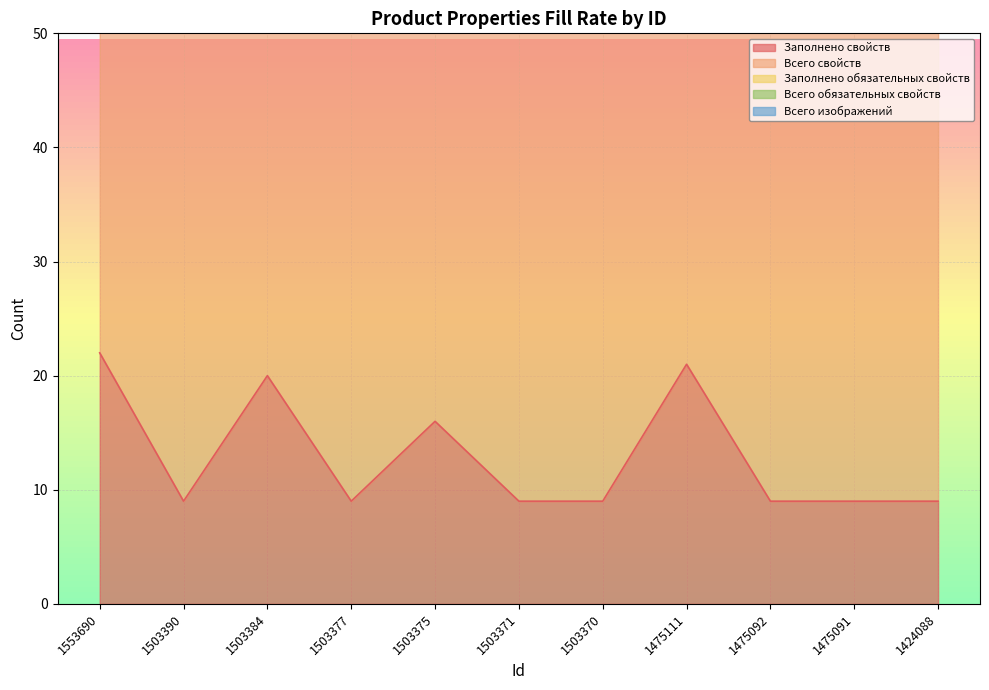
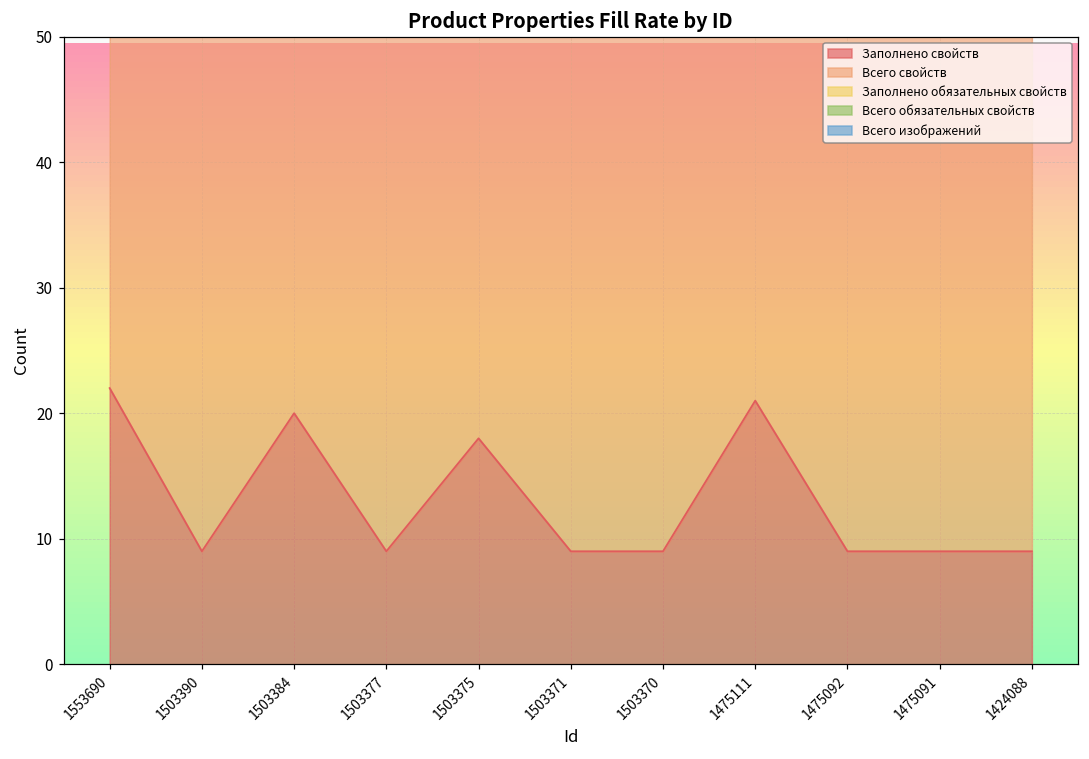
  {
    "Заполнено свойств": {
      "1553690": 22,
      "1503390": 9,
      "1503384": 20,
      "1503377": 9,
-     "1503375": 16,
+     "1503375": 18,
      "1503371": 9,
      "1503370": 9,
      "1475111": 21,
      "1475092": 9,
      "1475091": 9,
      "1424088": 9
    }
  }
